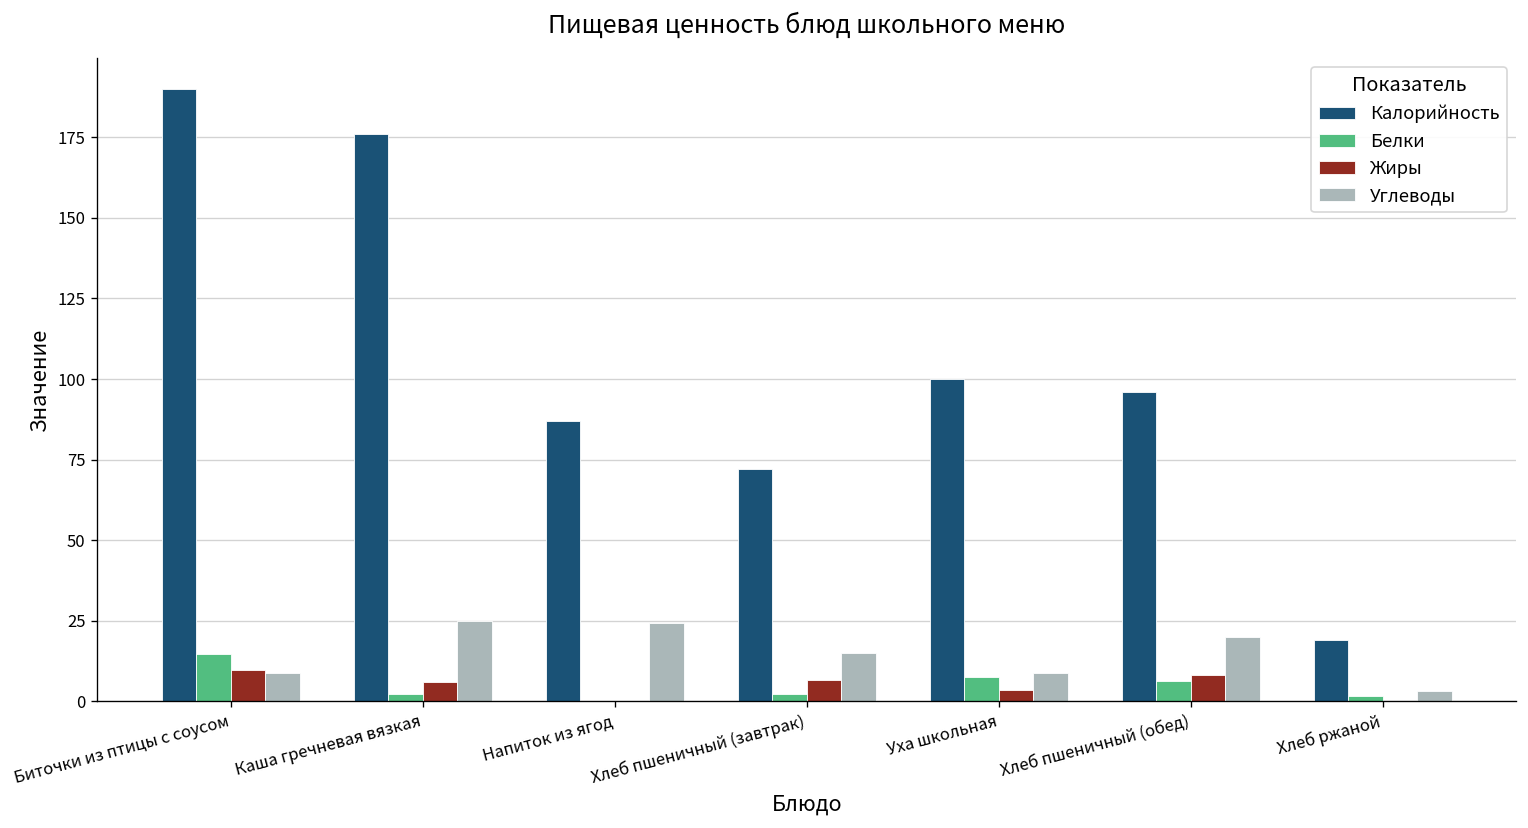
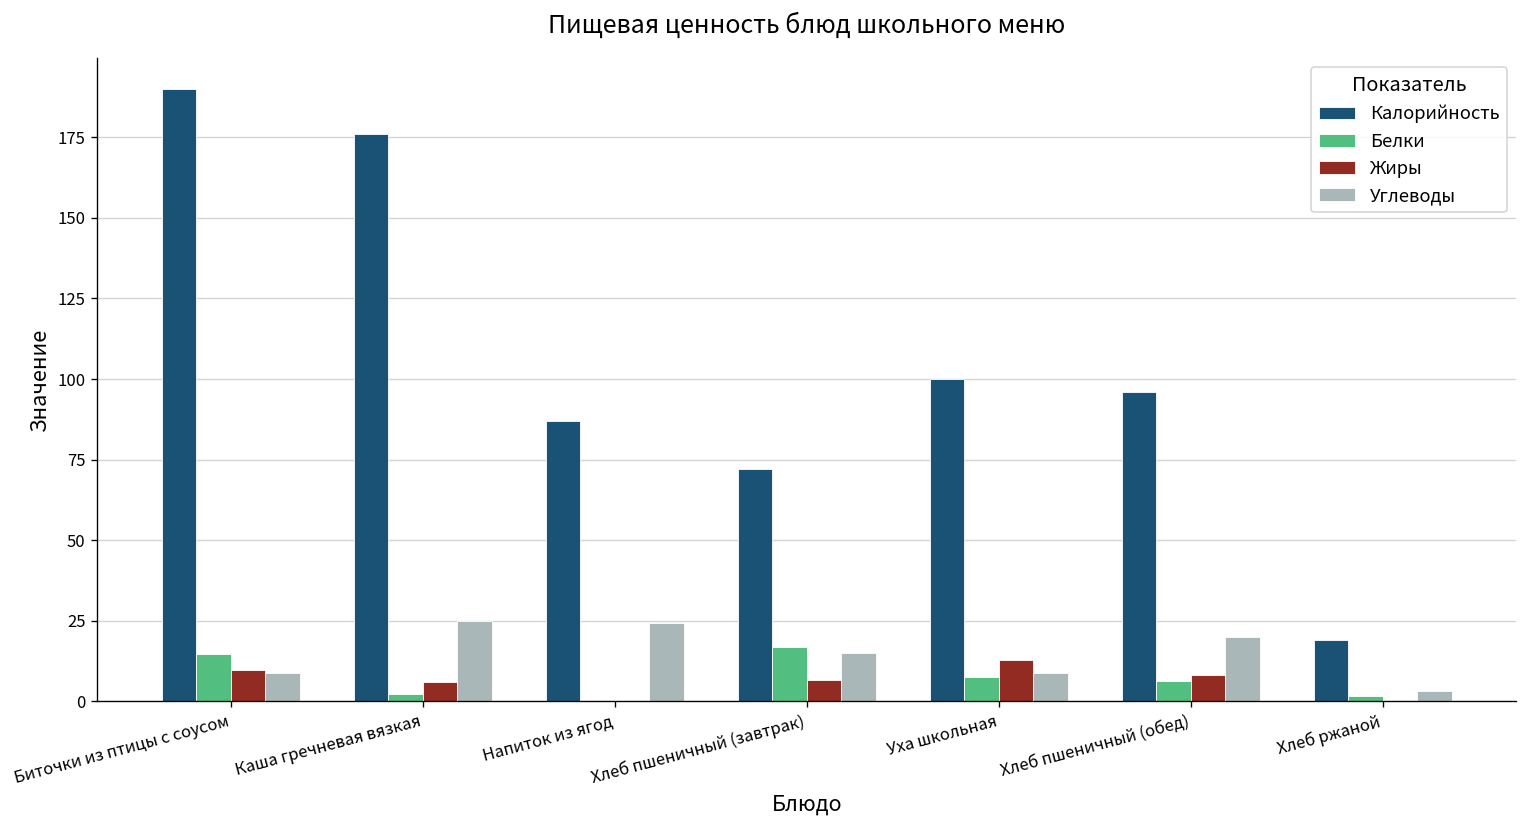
  {
    "Калорийность": {
      "Биточки из птицы с соусом": 190,
      "Каша гречневая вязкая": 176,
      "Напиток из ягод": 87,
      "Хлеб пшеничный (завтрак)": 72,
      "Уха школьная": 100,
      "Хлеб пшеничный (обед)": 96,
      "Хлеб ржаной": 19
    },
    "Белки": {
      "Биточки из птицы с соусом": 15,
      "Каша гречневая вязкая": 2,
-     "Хлеб пшеничный (завтрак)": 2,
+     "Хлеб пшеничный (завтрак)": 17,
      "Уха школьная": 7,
      "Хлеб пшеничный (обед)": 6,
      "Хлеб ржаной": 2
    },
    "Жиры": {
      "Биточки из птицы с соусом": 10,
      "Каша гречневая вязкая": 6,
      "Хлеб пшеничный (завтрак)": 7,
-     "Уха школьная": 4,
+     "Уха школьная": 13,
      "Хлеб пшеничный (обед)": 8
    },
    "Углеводы": {
      "Биточки из птицы с соусом": 9,
      "Каша гречневая вязкая": 25,
      "Напиток из ягод": 24,
      "Хлеб пшеничный (завтрак)": 15,
      "Уха школьная": 9,
      "Хлеб пшеничный (обед)": 20,
      "Хлеб ржаной": 3
    }
  }
